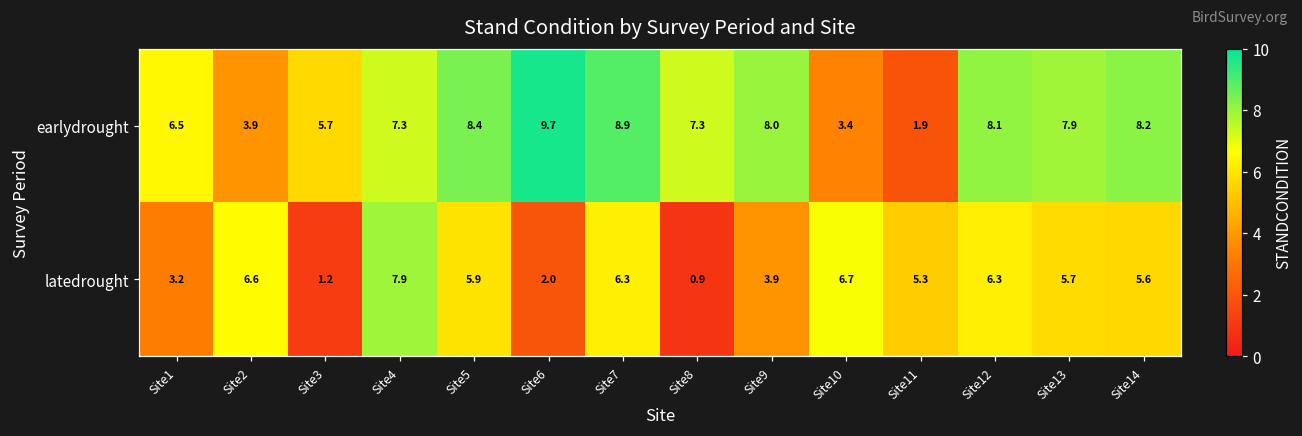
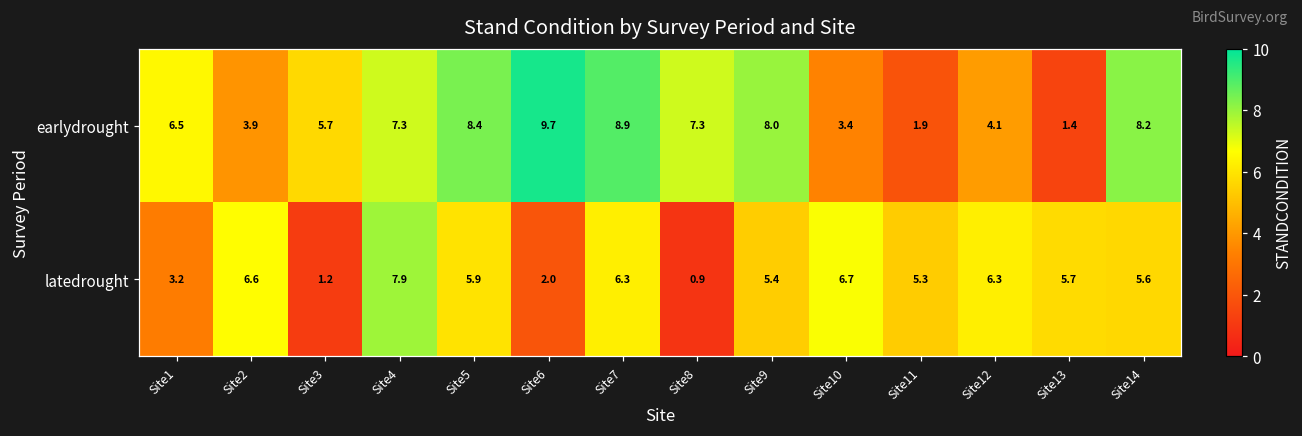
  {
    "earlydrought": {
      "Site1": 6.5,
      "Site2": 3.9,
      "Site3": 5.7,
      "Site4": 7.3,
      "Site5": 8.4,
      "Site6": 9.7,
      "Site7": 8.9,
      "Site8": 7.3,
      "Site9": 8.0,
      "Site10": 3.4,
      "Site11": 1.9,
-     "Site12": 8.1,
-     "Site13": 7.9,
+     "Site12": 4.1,
+     "Site13": 1.4,
      "Site14": 8.2
    },
    "latedrought": {
      "Site1": 3.2,
      "Site2": 6.6,
      "Site3": 1.2,
      "Site4": 7.9,
      "Site5": 5.9,
      "Site6": 2.0,
      "Site7": 6.3,
      "Site8": 0.9,
-     "Site9": 3.9,
+     "Site9": 5.4,
      "Site10": 6.7,
      "Site11": 5.3,
      "Site12": 6.3,
      "Site13": 5.7,
      "Site14": 5.6
    }
  }
